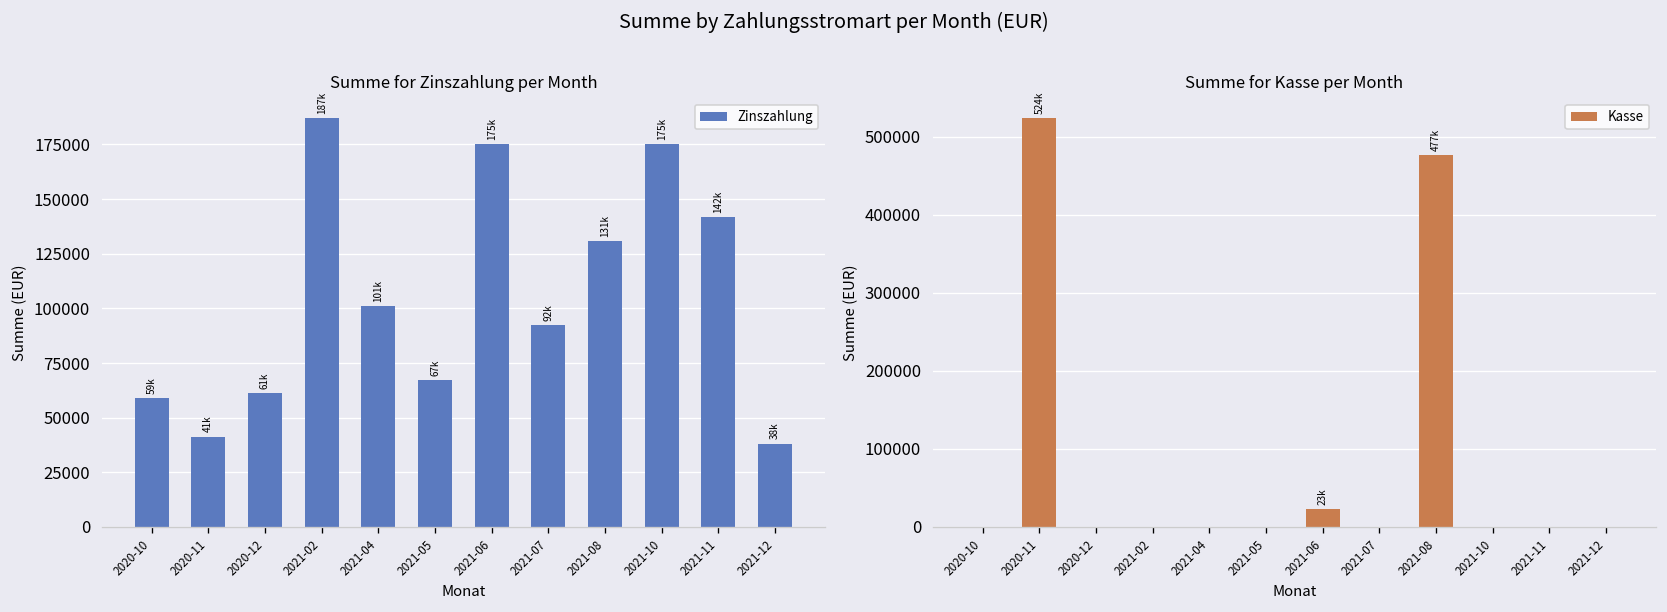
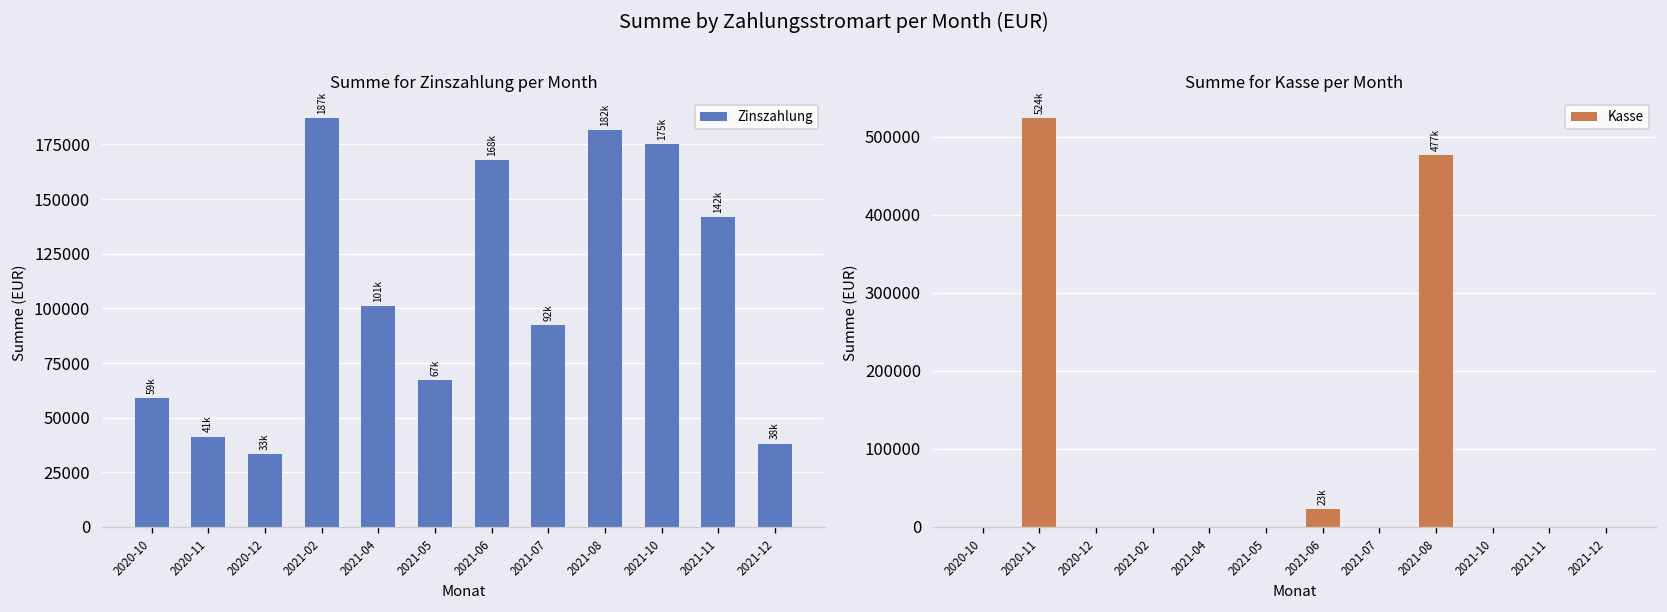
  {
    "Summe for Zinszahlung per Month": {
      "2020-10": "59k",
      "2020-11": "41k",
-     "2020-12": "61k",
+     "2020-12": "33k",
      "2021-02": "187k",
      "2021-04": "101k",
      "2021-05": "67k",
-     "2021-06": "175k",
+     "2021-06": "168k",
      "2021-07": "92k",
-     "2021-08": "131k",
+     "2021-08": "182k",
      "2021-10": "175k",
      "2021-11": "142k",
      "2021-12": "38k"
    },
    "Summe for Kasse per Month": {
      "2020-11": "524k",
      "2021-06": "23k",
      "2021-08": "477k"
    }
  }
